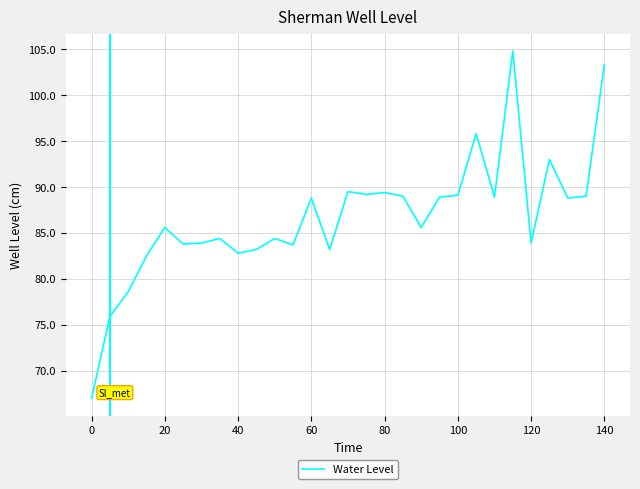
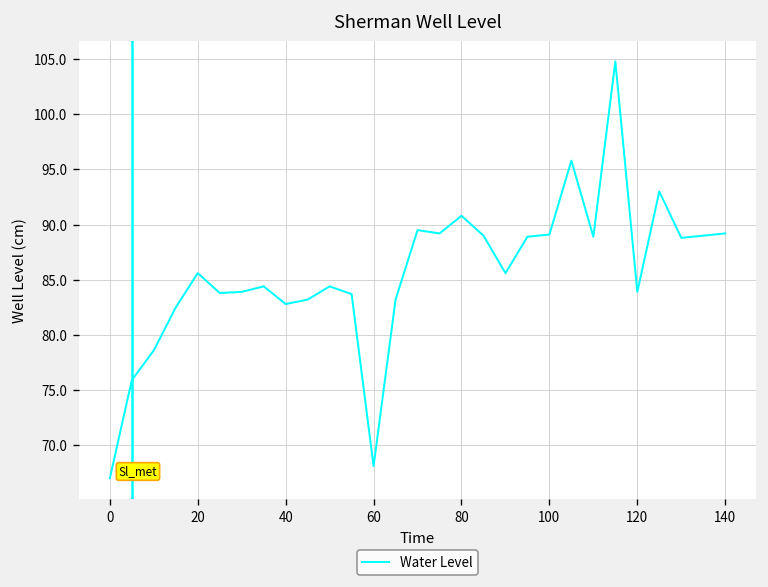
  {
    "0": 67,
    "20": 86,
    "40": 83,
-   "60": 89,
-   "80": 89,
+   "60": 68,
+   "80": 91,
    "100": 89,
    "120": 84,
-   "140": 103
+   "140": 89
  }
